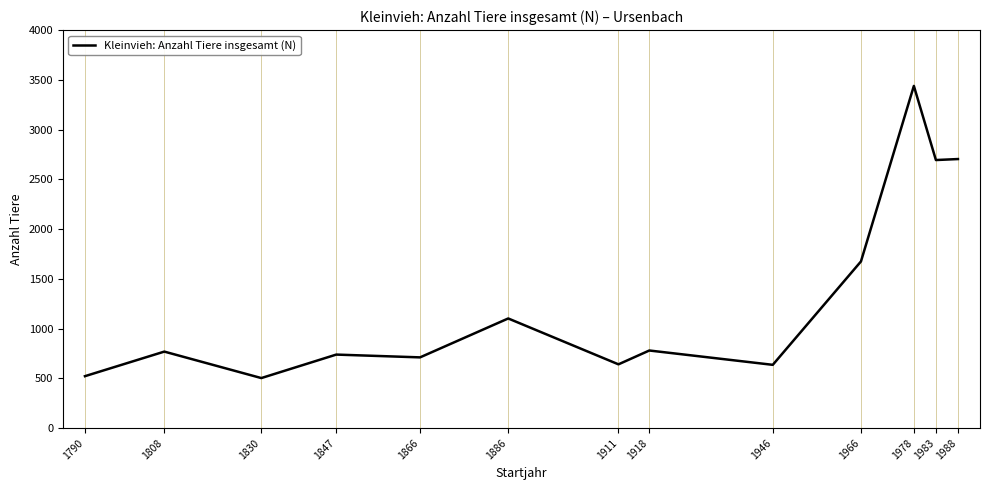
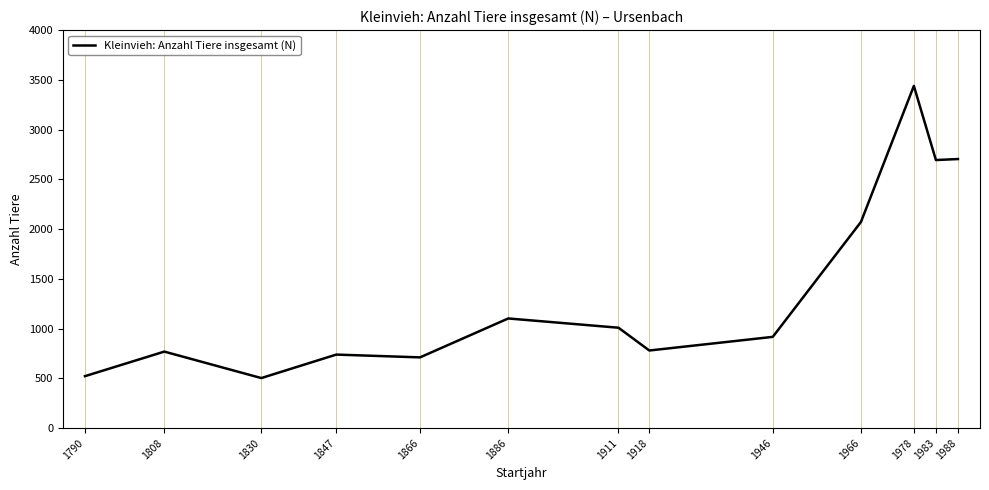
  {
    "1790": 500,
    "1808": 800,
    "1830": 500,
    "1847": 700,
    "1866": 700,
    "1886": 1100,
-   "1911": 600,
+   "1911": 1000,
    "1918": 800,
-   "1946": 600,
-   "1966": 1700,
+   "1946": 900,
+   "1966": 2100,
    "1978": 3400,
    "1983": 2700,
    "1988": 2700
  }
